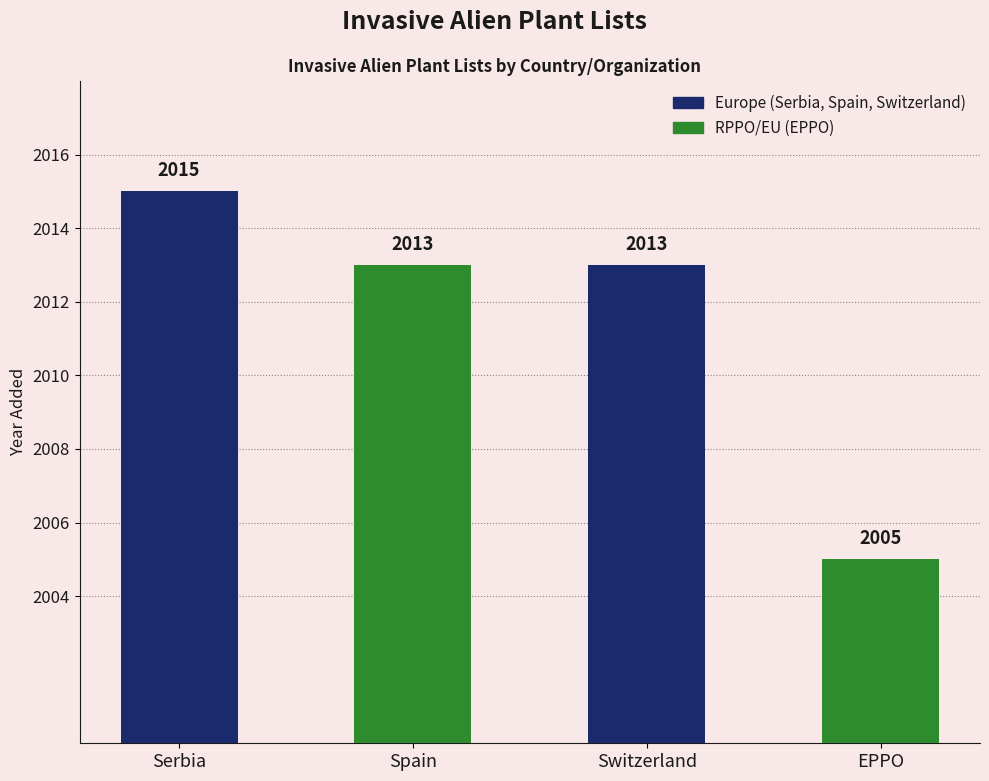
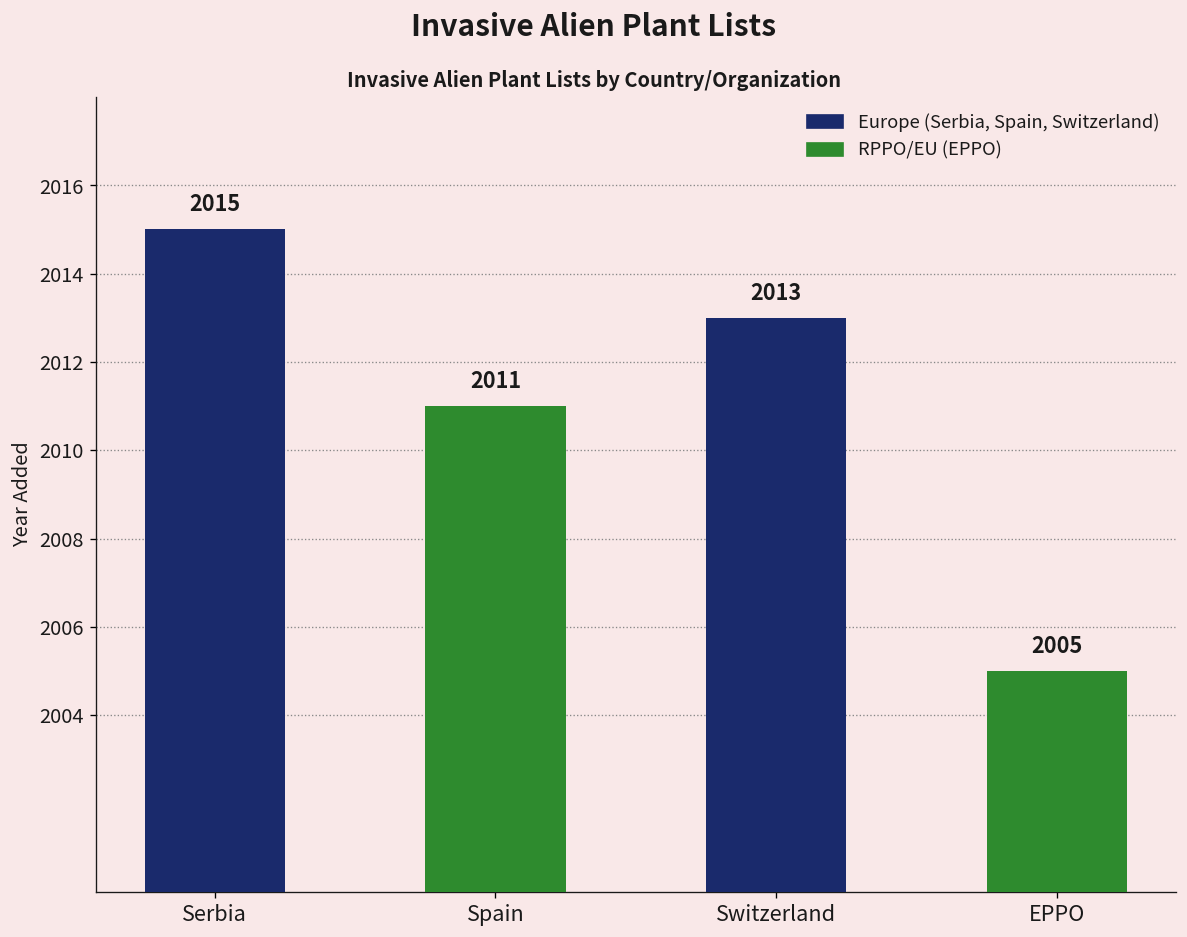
  {
    "Serbia": 2015,
-   "Spain": 2013,
+   "Spain": 2011,
    "Switzerland": 2013,
    "EPPO": 2005
  }
